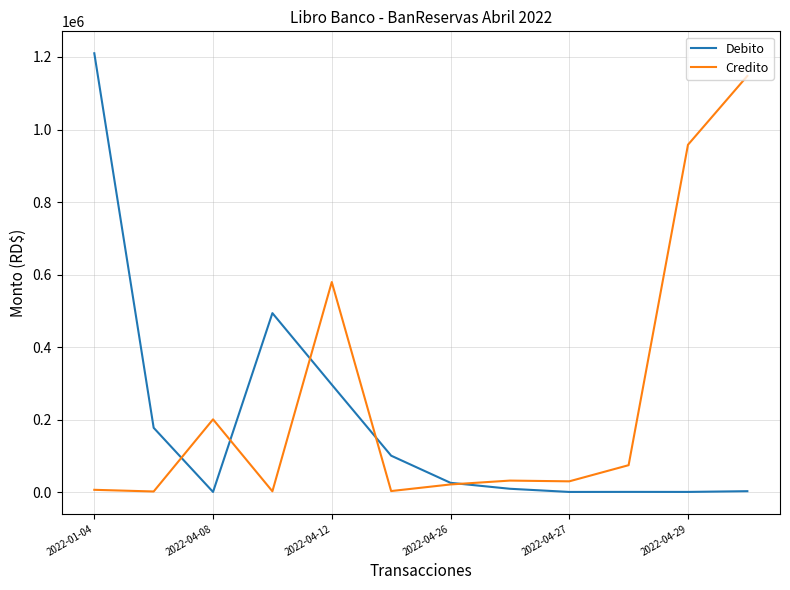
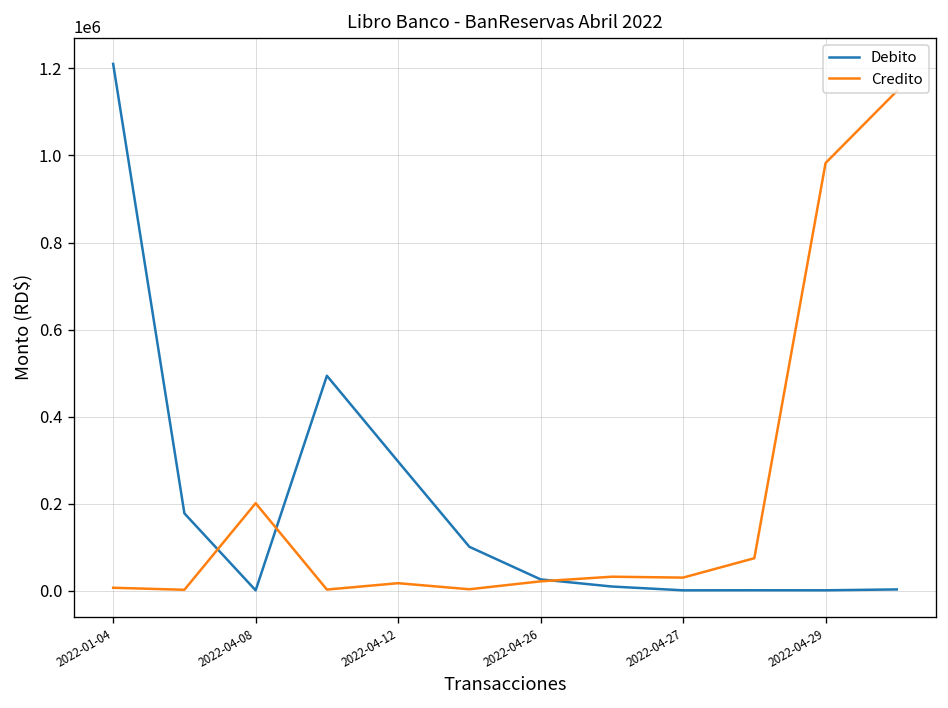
  {
    "Debito": {
      "2022-01-04": 1210000,
      "2022-04-08": 0,
      "2022-04-12": 300000,
      "2022-04-29": 0
    },
    "Credito": {
      "2022-01-04": 10000,
      "2022-04-08": 200000,
-     "2022-04-12": 580000,
-     "2022-04-29": 960000
+     "2022-04-12": 20000,
+     "2022-04-29": 980000
    }
  }
